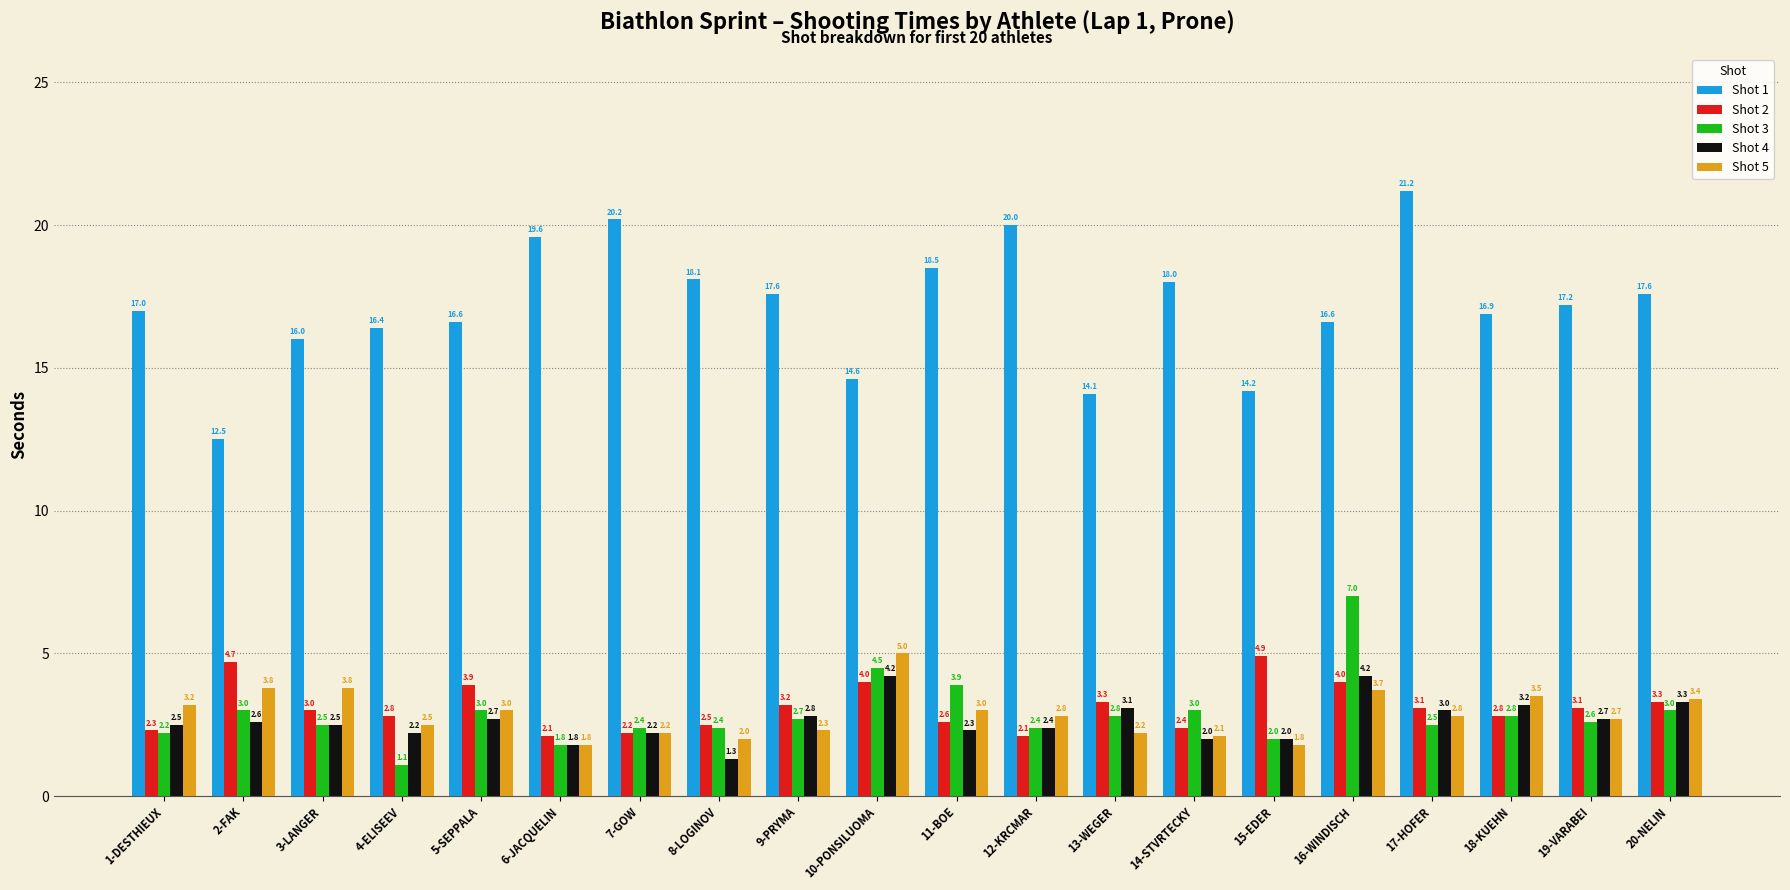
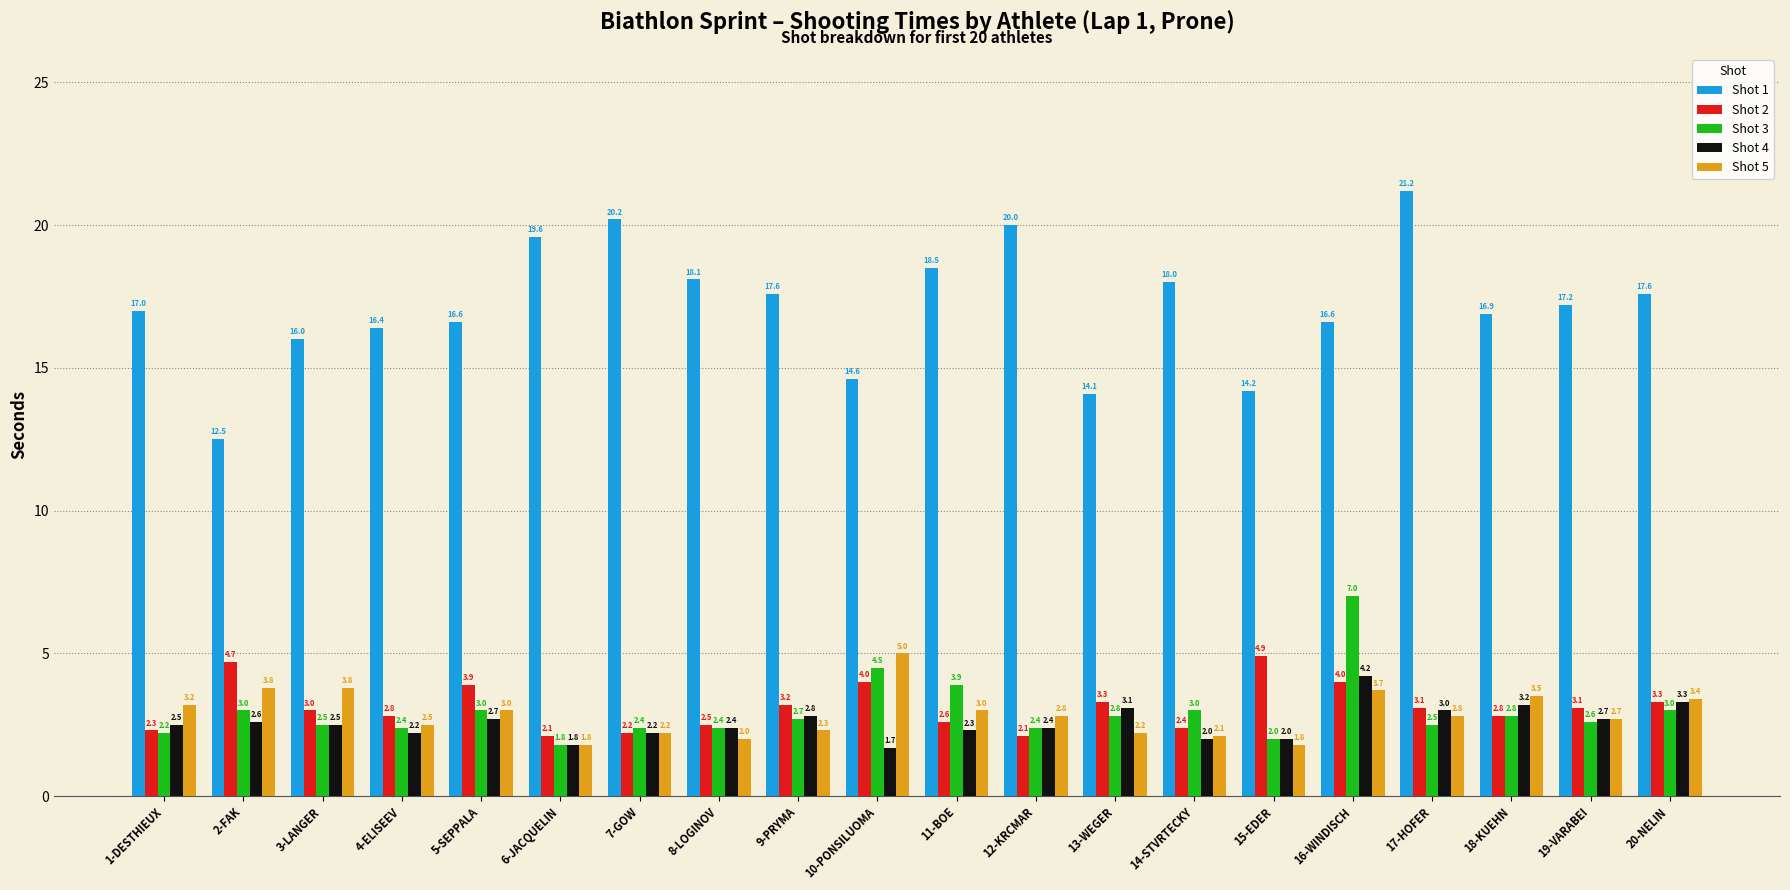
  {
    "Shot 1": {
      "1-DESTHIEUX": 17.0,
      "2-FAK": 12.5,
      "3-LANGER": 16.0,
      "4-ELISEEV": 16.4,
      "5-SEPPALA": 16.6,
      "6-JACQUELIN": 19.6,
      "7-GOW": 20.2,
      "8-LOGINOV": 18.1,
      "9-PRYMA": 17.6,
      "10-PONSILUOMA": 14.6,
      "11-BOE": 18.5,
      "12-KRCMAR": 20.0,
      "13-WEGER": 14.1,
      "14-STVRTECKY": 18.0,
      "15-EDER": 14.2,
      "16-WINDISCH": 16.6,
      "17-HOFER": 21.2,
      "18-KUEHN": 16.9,
      "19-VARABEI": 17.2,
      "20-NELIN": 17.6
    },
    "Shot 2": {
      "1-DESTHIEUX": 2.3,
      "2-FAK": 4.7,
      "3-LANGER": 3.0,
      "4-ELISEEV": 2.8,
      "5-SEPPALA": 3.9,
      "6-JACQUELIN": 2.1,
      "7-GOW": 2.2,
      "8-LOGINOV": 2.5,
      "9-PRYMA": 3.2,
      "10-PONSILUOMA": 4.0,
      "11-BOE": 2.6,
      "12-KRCMAR": 2.1,
      "13-WEGER": 3.3,
      "14-STVRTECKY": 2.4,
      "15-EDER": 4.9,
      "16-WINDISCH": 4.0,
      "17-HOFER": 3.1,
      "18-KUEHN": 2.8,
      "19-VARABEI": 3.1,
      "20-NELIN": 3.3
    },
    "Shot 3": {
      "1-DESTHIEUX": 2.2,
      "2-FAK": 3.0,
      "3-LANGER": 2.5,
-     "4-ELISEEV": 1.1,
+     "4-ELISEEV": 2.4,
      "5-SEPPALA": 3.0,
      "6-JACQUELIN": 1.8,
      "7-GOW": 2.4,
      "8-LOGINOV": 2.4,
      "9-PRYMA": 2.7,
      "10-PONSILUOMA": 4.5,
      "11-BOE": 3.9,
      "12-KRCMAR": 2.4,
      "13-WEGER": 2.8,
      "14-STVRTECKY": 3.0,
      "15-EDER": 2.0,
      "16-WINDISCH": 7.0,
      "17-HOFER": 2.5,
      "18-KUEHN": 2.8,
      "19-VARABEI": 2.6,
      "20-NELIN": 3.0
    },
    "Shot 4": {
      "1-DESTHIEUX": 2.5,
      "2-FAK": 2.6,
      "3-LANGER": 2.5,
      "4-ELISEEV": 2.2,
      "5-SEPPALA": 2.7,
      "6-JACQUELIN": 1.8,
      "7-GOW": 2.2,
-     "8-LOGINOV": 1.3,
+     "8-LOGINOV": 2.4,
      "9-PRYMA": 2.8,
-     "10-PONSILUOMA": 4.2,
+     "10-PONSILUOMA": 1.7,
      "11-BOE": 2.3,
      "12-KRCMAR": 2.4,
      "13-WEGER": 3.1,
      "14-STVRTECKY": 2.0,
      "15-EDER": 2.0,
      "16-WINDISCH": 4.2,
      "17-HOFER": 3.0,
      "18-KUEHN": 3.2,
      "19-VARABEI": 2.7,
      "20-NELIN": 3.3
    },
    "Shot 5": {
      "1-DESTHIEUX": 3.2,
      "2-FAK": 3.8,
      "3-LANGER": 3.8,
      "4-ELISEEV": 2.5,
      "5-SEPPALA": 3.0,
      "6-JACQUELIN": 1.8,
      "7-GOW": 2.2,
      "8-LOGINOV": 2.0,
      "9-PRYMA": 2.3,
      "10-PONSILUOMA": 5.0,
      "11-BOE": 3.0,
      "12-KRCMAR": 2.8,
      "13-WEGER": 2.2,
      "14-STVRTECKY": 2.1,
      "15-EDER": 1.8,
      "16-WINDISCH": 3.7,
      "17-HOFER": 2.8,
      "18-KUEHN": 3.5,
      "19-VARABEI": 2.7,
      "20-NELIN": 3.4
    }
  }
